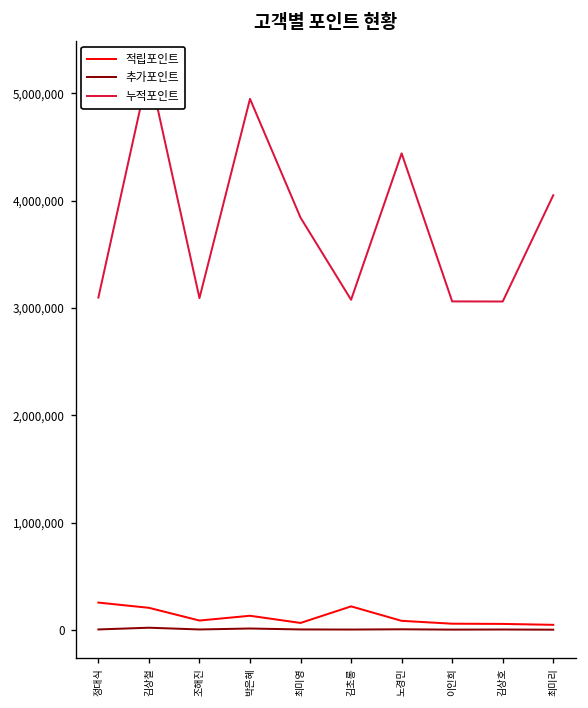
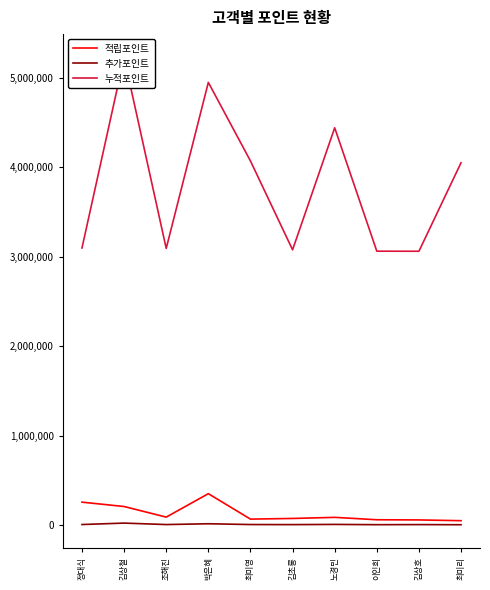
  {
    "적립포인트": {
      "정대식": "300,000",
      "김상철": "200,000",
      "조해진": "100,000",
-     "박은혜": "100,000",
+     "박은혜": "300,000",
      "최미영": "100,000",
-     "김초롱": "200,000",
+     "김초롱": "100,000",
      "노경민": "100,000",
      "이인희": "100,000",
      "김상호": "100,000",
      "최미리": "0"
    },
    "추가포인트": {
      "정대식": "0",
      "김상철": "0",
      "조해진": "0",
      "박은혜": "0",
      "최미영": "0",
      "김초롱": "0",
      "노경민": "0",
      "이인희": "0",
      "김상호": "0",
      "최미리": "0"
    },
    "누적포인트": {
      "정대식": "3,100,000",
      "조해진": "3,100,000",
      "박은혜": "4,900,000",
-     "최미영": "3,800,000",
+     "최미영": "4,100,000",
      "김초롱": "3,100,000",
      "노경민": "4,400,000",
      "이인희": "3,100,000",
      "김상호": "3,100,000",
      "최미리": "4,000,000"
    }
  }
